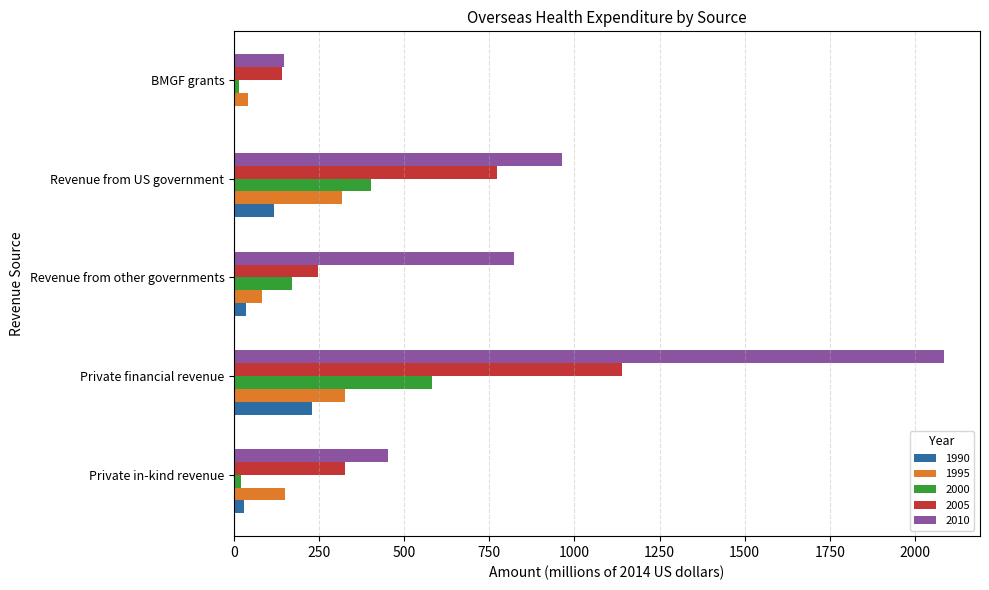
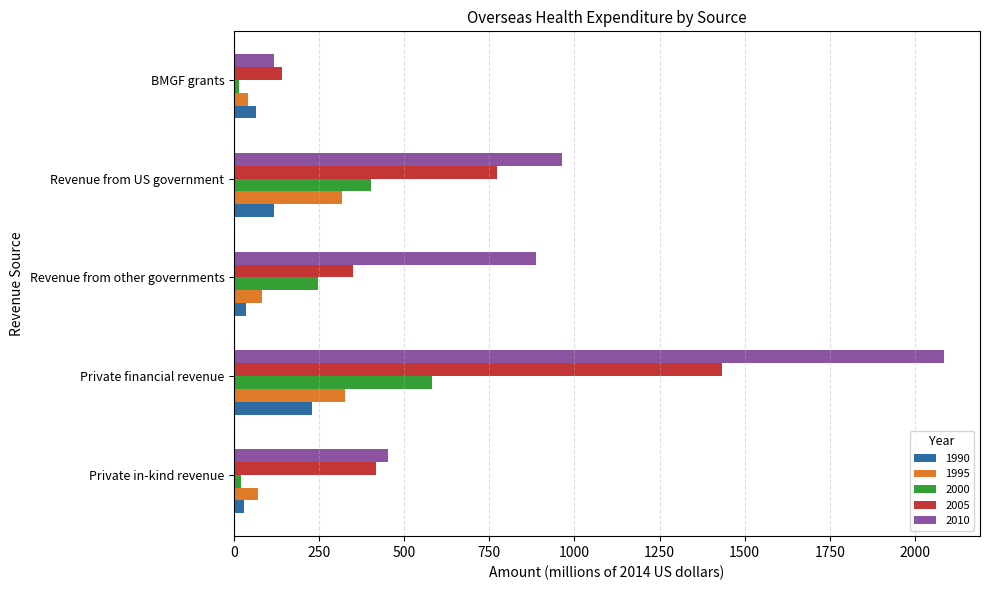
  {
    "1990": {
-     "BMGF grants": 0,
+     "BMGF grants": 60,
      "Revenue from US government": 120,
      "Revenue from other governments": 40,
      "Private financial revenue": 230,
      "Private in-kind revenue": 30
    },
    "1995": {
      "BMGF grants": 40,
      "Revenue from US government": 320,
      "Revenue from other governments": 80,
      "Private financial revenue": 330,
-     "Private in-kind revenue": 150
+     "Private in-kind revenue": 70
    },
    "2000": {
      "BMGF grants": 10,
      "Revenue from US government": 400,
-     "Revenue from other governments": 170,
+     "Revenue from other governments": 250,
      "Private financial revenue": 580,
      "Private in-kind revenue": 20
    },
    "2005": {
      "BMGF grants": 140,
      "Revenue from US government": 770,
-     "Revenue from other governments": 250,
-     "Private financial revenue": 1140,
-     "Private in-kind revenue": 330
+     "Revenue from other governments": 350,
+     "Private financial revenue": 1430,
+     "Private in-kind revenue": 420
    },
    "2010": {
-     "BMGF grants": 150,
+     "BMGF grants": 120,
      "Revenue from US government": 960,
-     "Revenue from other governments": 820,
+     "Revenue from other governments": 890,
      "Private financial revenue": 2090,
      "Private in-kind revenue": 450
    }
  }
